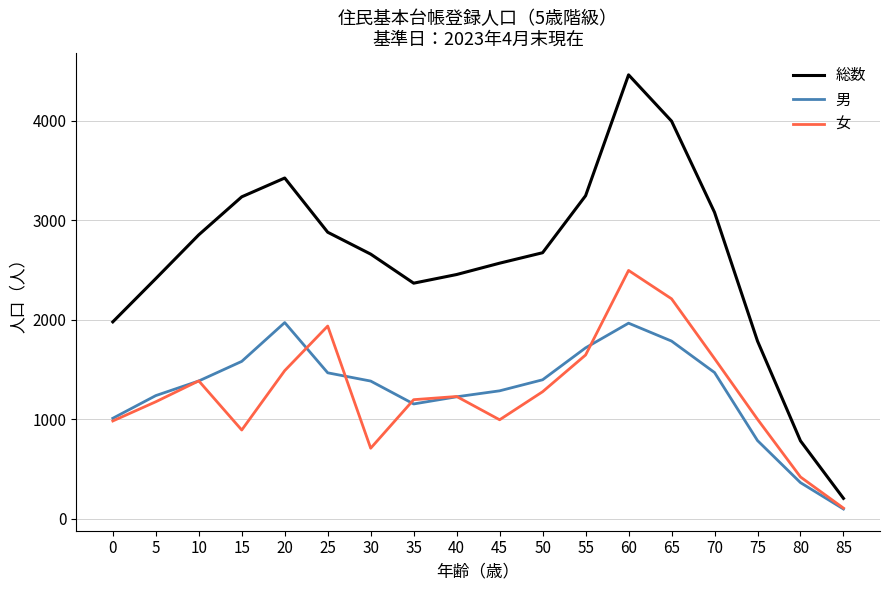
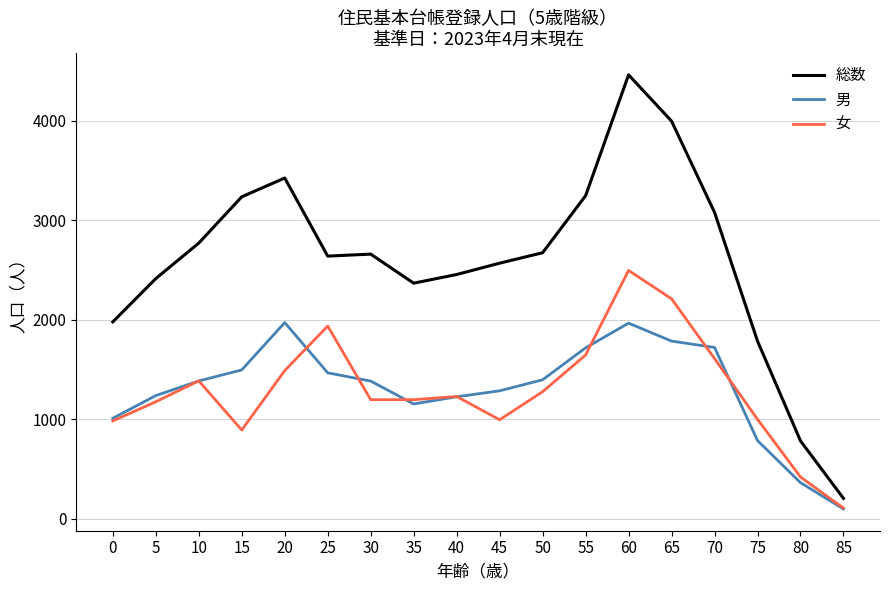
  {
    "総数": {
      "0": 2000,
      "5": 2400,
-     "10": 2900,
+     "10": 2800,
      "15": 3200,
      "20": 3400,
-     "25": 2900,
+     "25": 2600,
      "30": 2700,
      "35": 2400,
      "40": 2500,
      "45": 2600,
      "50": 2700,
      "55": 3200,
      "60": 4500,
      "65": 4000,
      "70": 3100,
      "75": 1800,
      "80": 800,
      "85": 200
    },
    "男": {
      "0": 1000,
      "5": 1200,
-     "15": 1600,
+     "15": 1500,
      "20": 2000,
      "25": 1500,
      "30": 1400,
      "35": 1200,
      "45": 1300,
      "50": 1400,
      "55": 1700,
      "60": 2000,
      "65": 1800,
-     "70": 1500,
+     "70": 1700,
      "75": 800,
      "80": 400
    },
    "女": {
      "0": 1000,
      "5": 1200,
      "15": 900,
      "20": 1500,
      "25": 1900,
-     "30": 700,
+     "30": 1200,
      "35": 1200,
      "45": 1000,
      "50": 1300,
      "55": 1600,
      "60": 2500,
      "65": 2200,
      "70": 1600,
      "75": 1000,
      "80": 400
    }
  }
